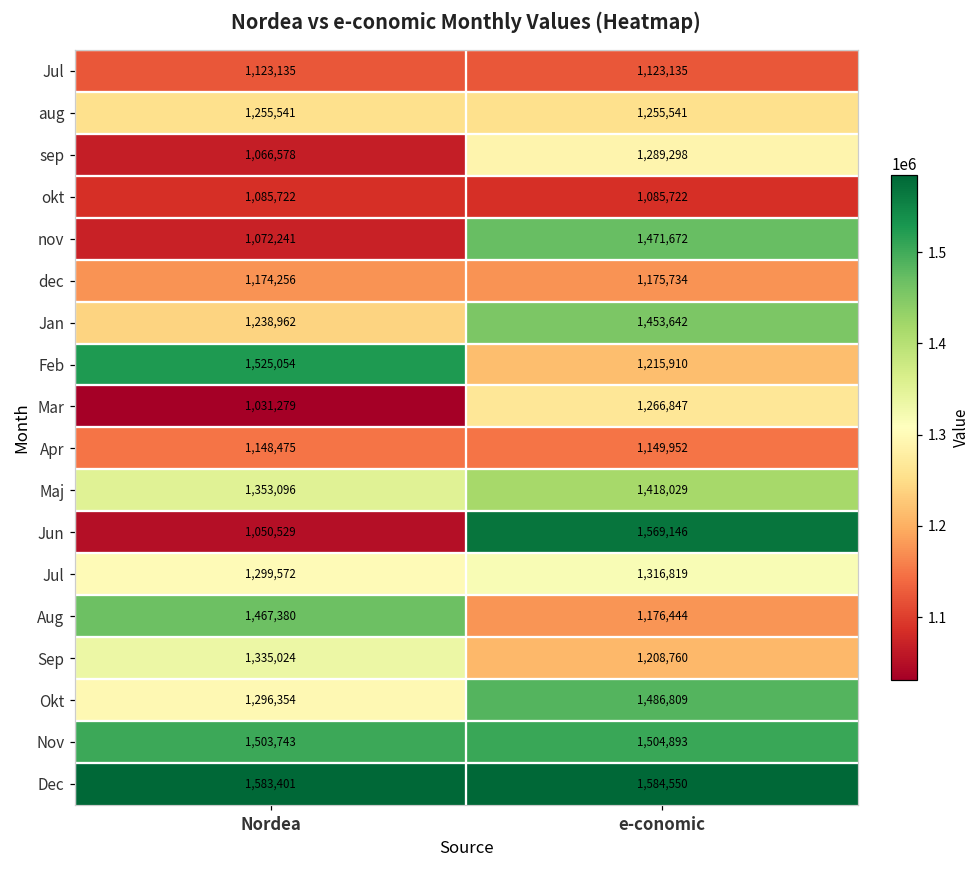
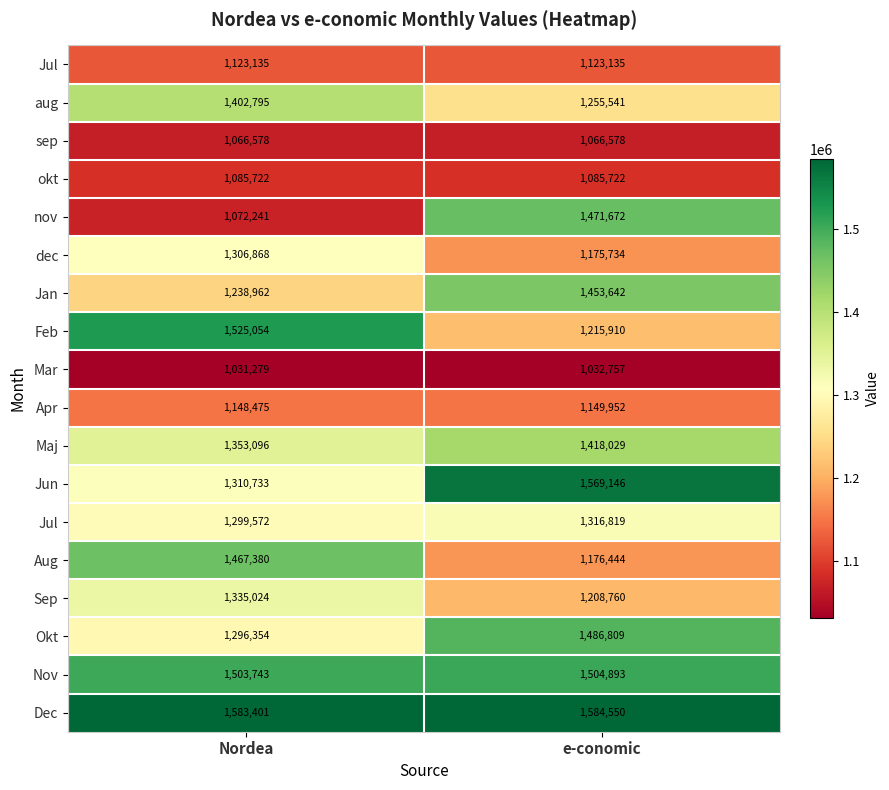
  {
    "aug": {
-     "Nordea": "1,255,541",
+     "Nordea": "1,402,795",
      "e-conomic": "1,255,541"
    },
    "sep": {
      "Nordea": "1,066,578",
-     "e-conomic": "1,289,298"
+     "e-conomic": "1,066,578"
    },
    "okt": {
      "Nordea": "1,085,722",
      "e-conomic": "1,085,722"
    },
    "nov": {
      "Nordea": "1,072,241",
      "e-conomic": "1,471,672"
    },
    "dec": {
-     "Nordea": "1,174,256",
+     "Nordea": "1,306,868",
      "e-conomic": "1,175,734"
    },
    "Jan": {
      "Nordea": "1,238,962",
      "e-conomic": "1,453,642"
    },
    "Feb": {
      "Nordea": "1,525,054",
      "e-conomic": "1,215,910"
    },
    "Mar": {
      "Nordea": "1,031,279",
-     "e-conomic": "1,266,847"
+     "e-conomic": "1,032,757"
    },
    "Apr": {
      "Nordea": "1,148,475",
      "e-conomic": "1,149,952"
    },
    "Maj": {
      "Nordea": "1,353,096",
      "e-conomic": "1,418,029"
    },
    "Jun": {
-     "Nordea": "1,050,529",
+     "Nordea": "1,310,733",
      "e-conomic": "1,569,146"
    },
    "Aug": {
      "Nordea": "1,467,380",
      "e-conomic": "1,176,444"
    },
    "Sep": {
      "Nordea": "1,335,024",
      "e-conomic": "1,208,760"
    },
    "Okt": {
      "Nordea": "1,296,354",
      "e-conomic": "1,486,809"
    },
    "Nov": {
      "Nordea": "1,503,743",
      "e-conomic": "1,504,893"
    },
    "Dec": {
      "Nordea": "1,583,401",
      "e-conomic": "1,584,550"
    }
  }
